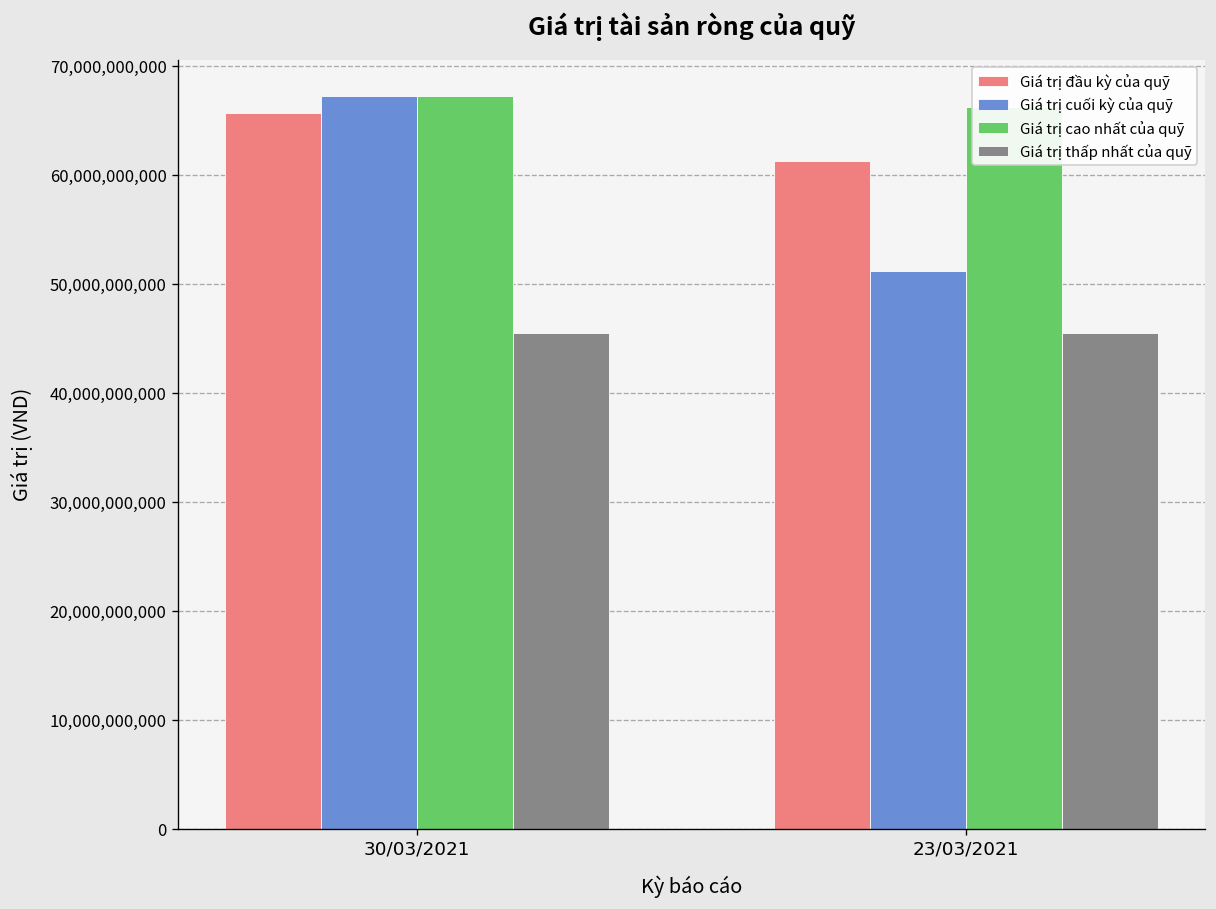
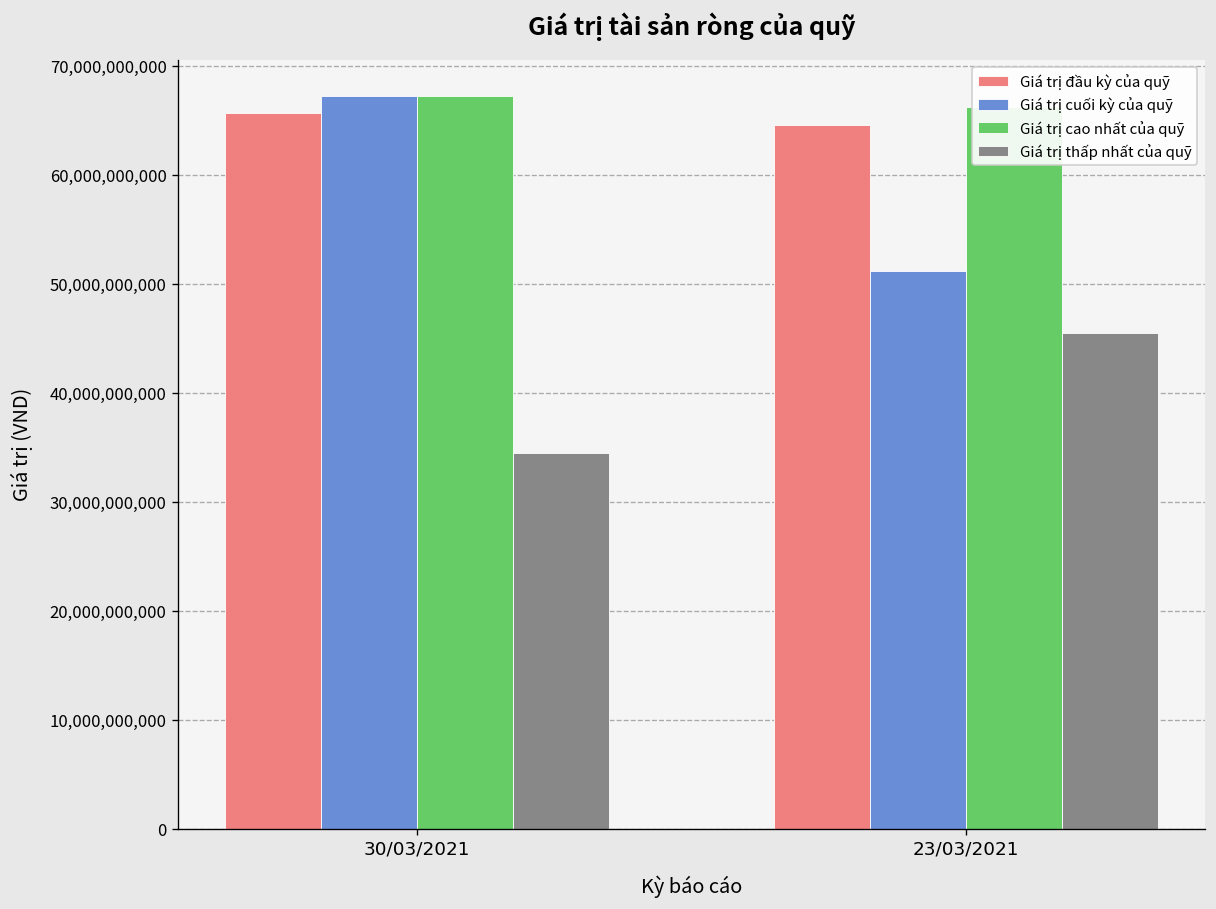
  {
    "Giá trị đầu kỳ của quỹ": {
      "30/03/2021": "66,000,000,000",
-     "23/03/2021": "61,000,000,000"
+     "23/03/2021": "65,000,000,000"
    },
    "Giá trị cuối kỳ của quỹ": {
      "30/03/2021": "67,000,000,000",
      "23/03/2021": "51,000,000,000"
    },
    "Giá trị cao nhất của quỹ": {
      "30/03/2021": "67,000,000,000"
    },
    "Giá trị thấp nhất của quỹ": {
-     "30/03/2021": "45,000,000,000",
+     "30/03/2021": "34,000,000,000",
      "23/03/2021": "45,000,000,000"
    }
  }
